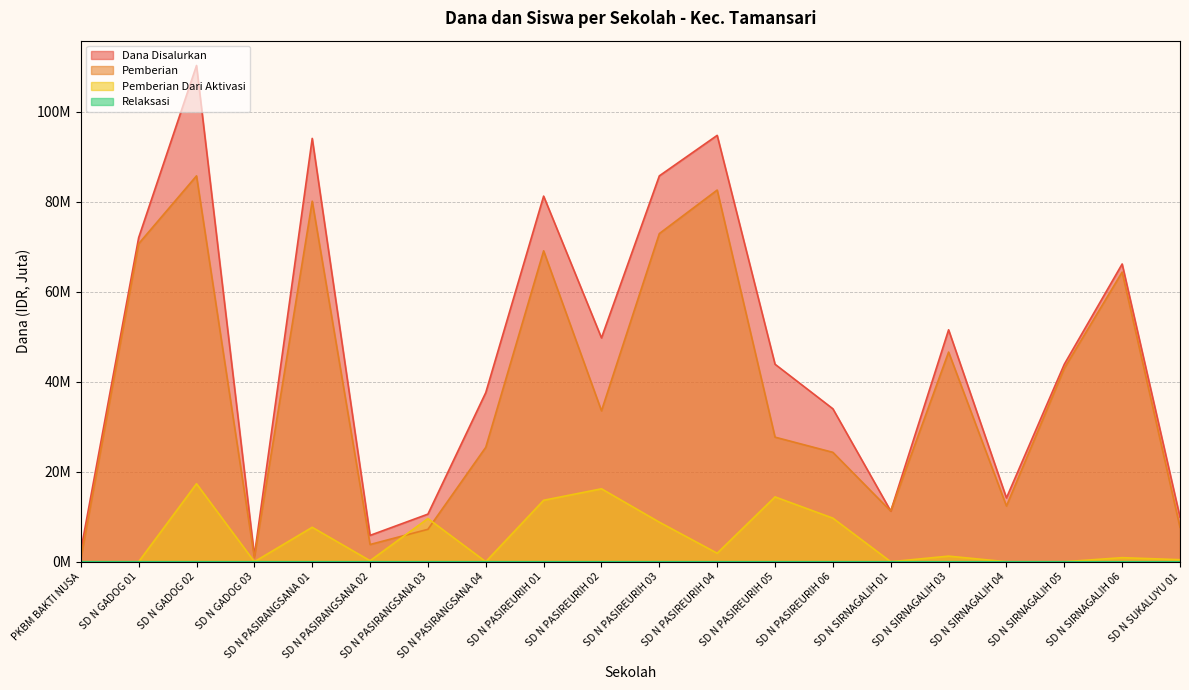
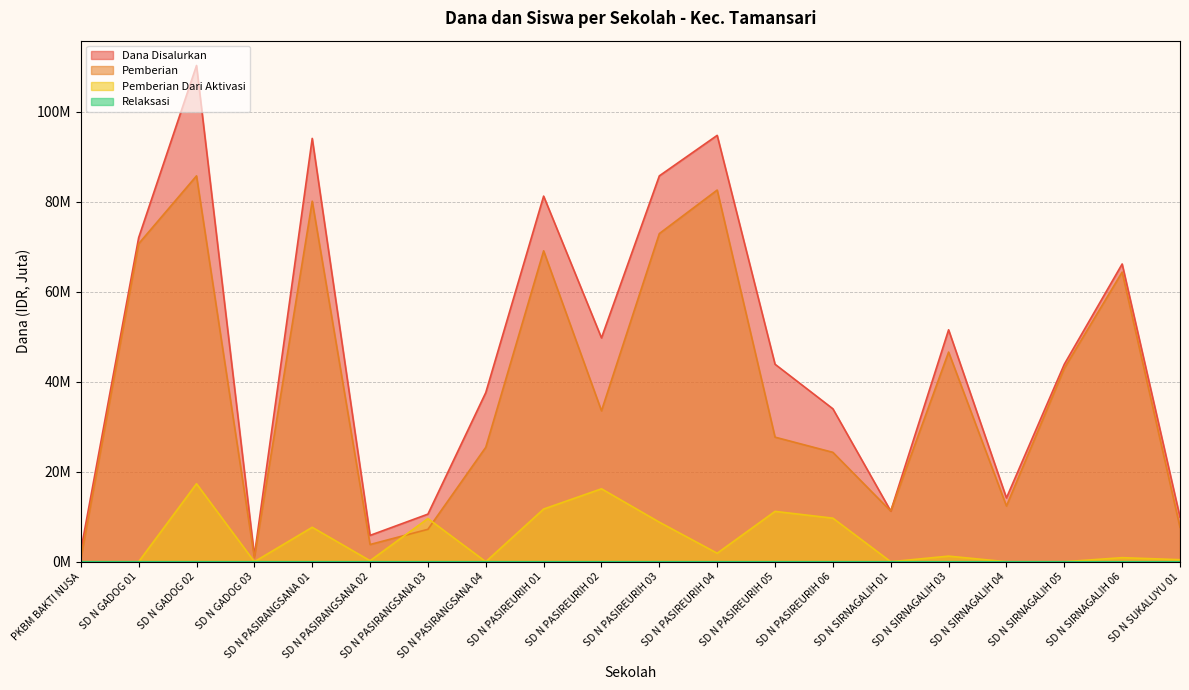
  {
    "Pemberian Dari Aktivasi": {
      "SD N GADOG 02": 17000000,
      "SD N PASIRANGSANA 01": 8000000,
      "SD N PASIRANGSANA 03": 10000000,
-     "SD N PASIREURIH 01": 14000000,
+     "SD N PASIREURIH 01": 12000000,
      "SD N PASIREURIH 02": 16000000,
      "SD N PASIREURIH 03": 9000000,
      "SD N PASIREURIH 04": 2000000,
-     "SD N PASIREURIH 05": 14000000,
+     "SD N PASIREURIH 05": 11000000,
      "SD N PASIREURIH 06": 10000000,
      "SD N SIRNAGALIH 03": 1000000,
      "SD N SIRNAGALIH 06": 1000000
    },
    "Relaksasi": {
      "SD N GADOG 02": 0,
      "SD N PASIRANGSANA 01": 0,
      "SD N PASIRANGSANA 03": 0,
      "SD N PASIREURIH 01": 0,
      "SD N PASIREURIH 02": 0,
      "SD N PASIREURIH 03": 0,
      "SD N PASIREURIH 04": 0,
      "SD N PASIREURIH 05": 0,
      "SD N PASIREURIH 06": 0,
      "SD N SIRNAGALIH 03": 0,
      "SD N SIRNAGALIH 06": 0
    }
  }
